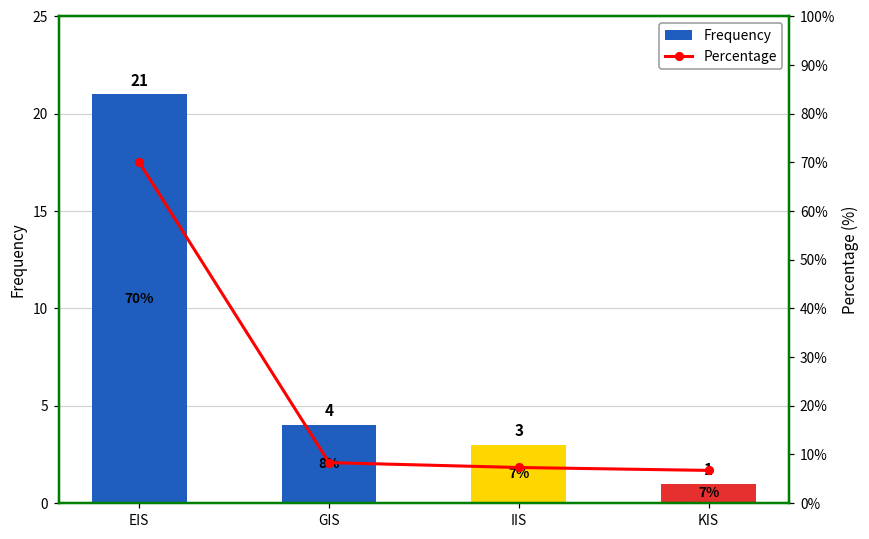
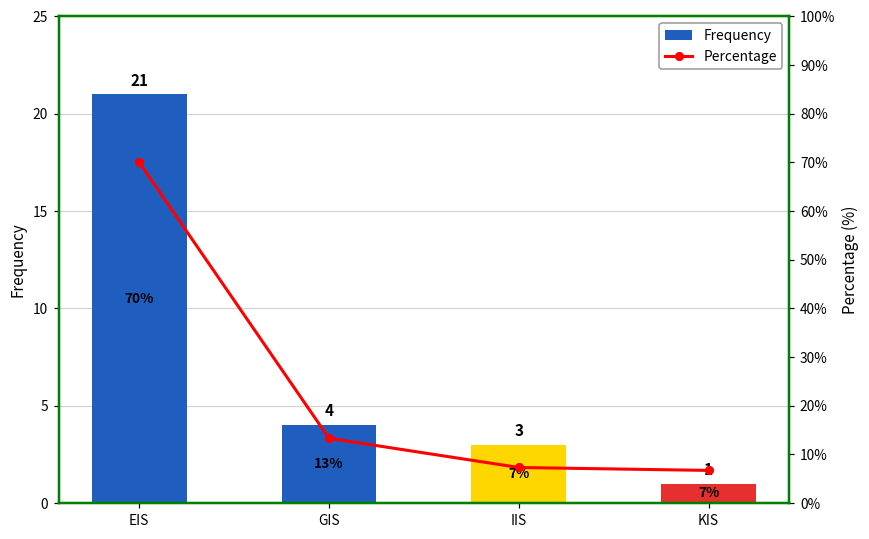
  {
    "Frequency": {
      "EIS": "21",
      "GIS": "4",
      "IIS": "3"
    },
    "Percentage": {
-     "GIS": "8%",
+     "GIS": "13%",
      "IIS": "7%",
      "KIS": "7%"
    }
  }
